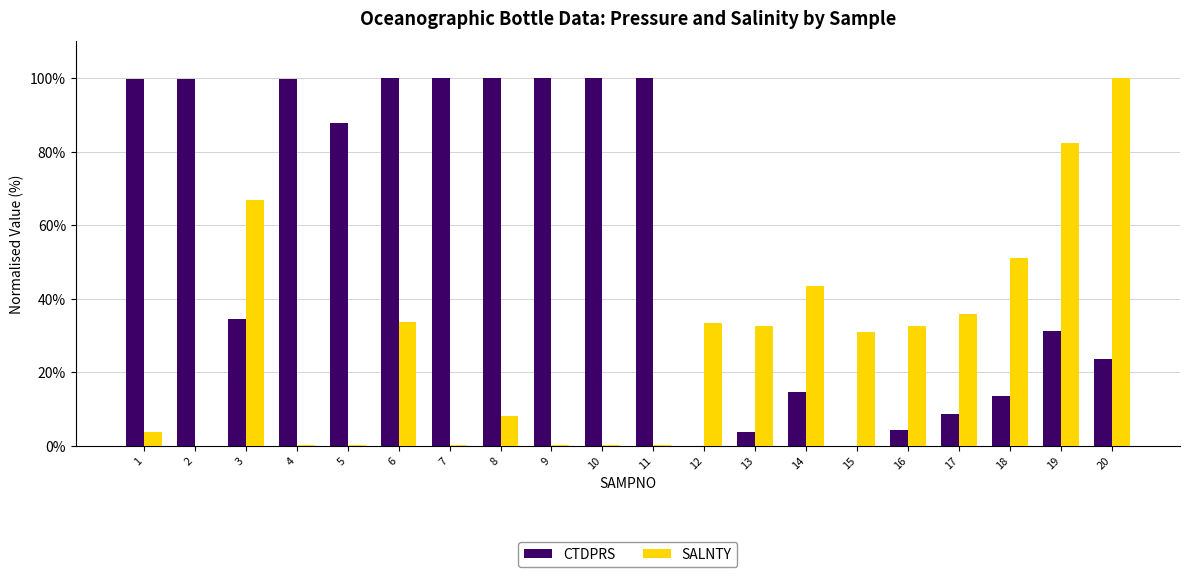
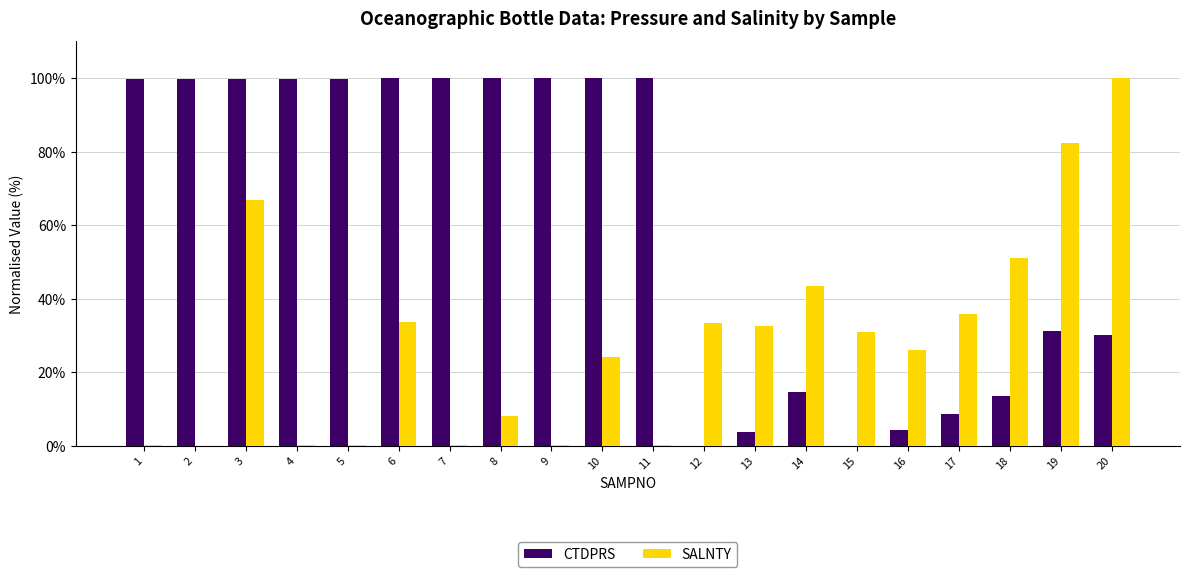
  {
    "CTDPRS": {
      "1": "100%",
      "2": "100%",
-     "3": "35%",
+     "3": "100%",
      "4": "100%",
-     "5": "88%",
+     "5": "100%",
      "6": "100%",
      "7": "100%",
      "8": "100%",
      "9": "100%",
      "10": "100%",
      "11": "100%",
      "13": "4%",
      "14": "15%",
      "15": "0%",
      "16": "4%",
      "17": "9%",
      "18": "14%",
      "19": "31%",
-     "20": "24%"
+     "20": "30%"
    },
    "SALNTY": {
-     "1": "4%",
+     "1": "0%",
      "2": "0%",
      "3": "67%",
      "6": "34%",
      "8": "8%",
-     "10": "0%",
+     "10": "24%",
      "12": "33%",
      "13": "33%",
      "14": "44%",
      "15": "31%",
-     "16": "33%",
+     "16": "26%",
      "17": "36%",
      "18": "51%",
      "19": "82%",
      "20": "100%"
    }
  }
